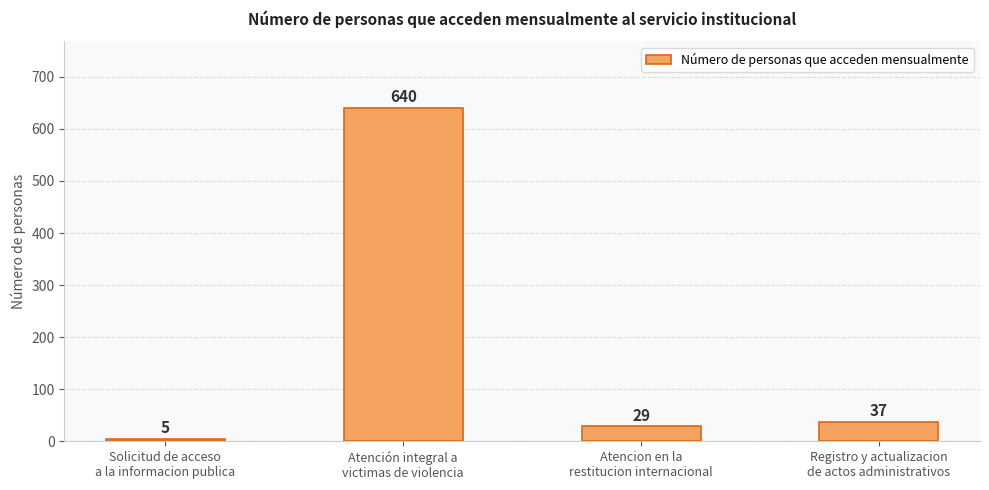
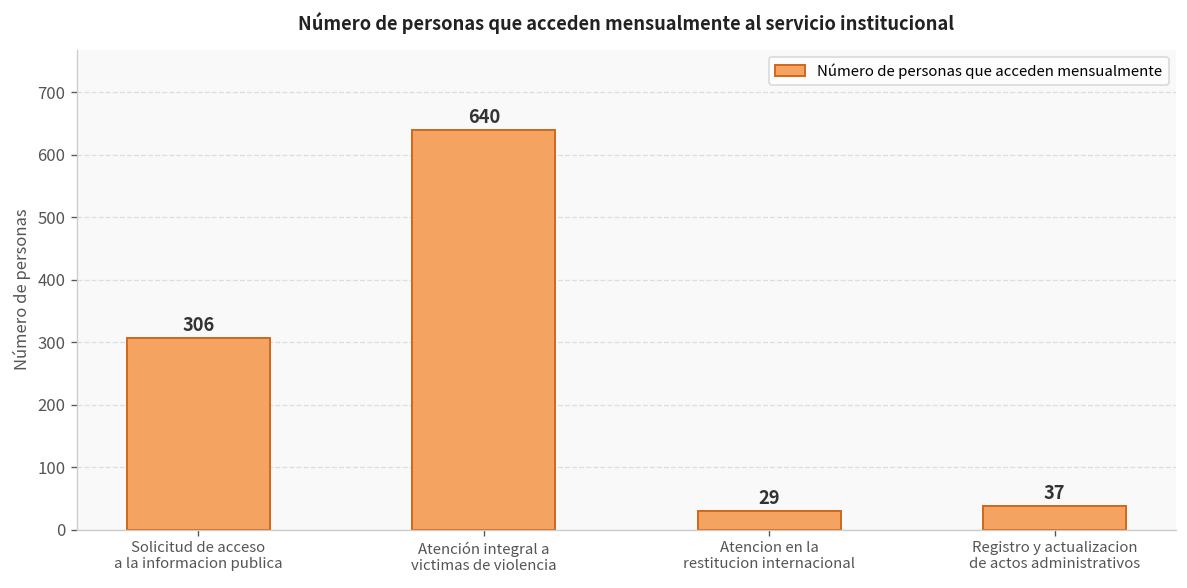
  {
-   "Solicitud de acceso a la informacion publica": 5,
+   "Solicitud de acceso a la informacion publica": 306,
    "Atención integral a victimas de violencia": 640,
    "Atencion en la restitucion internacional": 29,
    "Registro y actualizacion de actos administrativos": 37
  }
